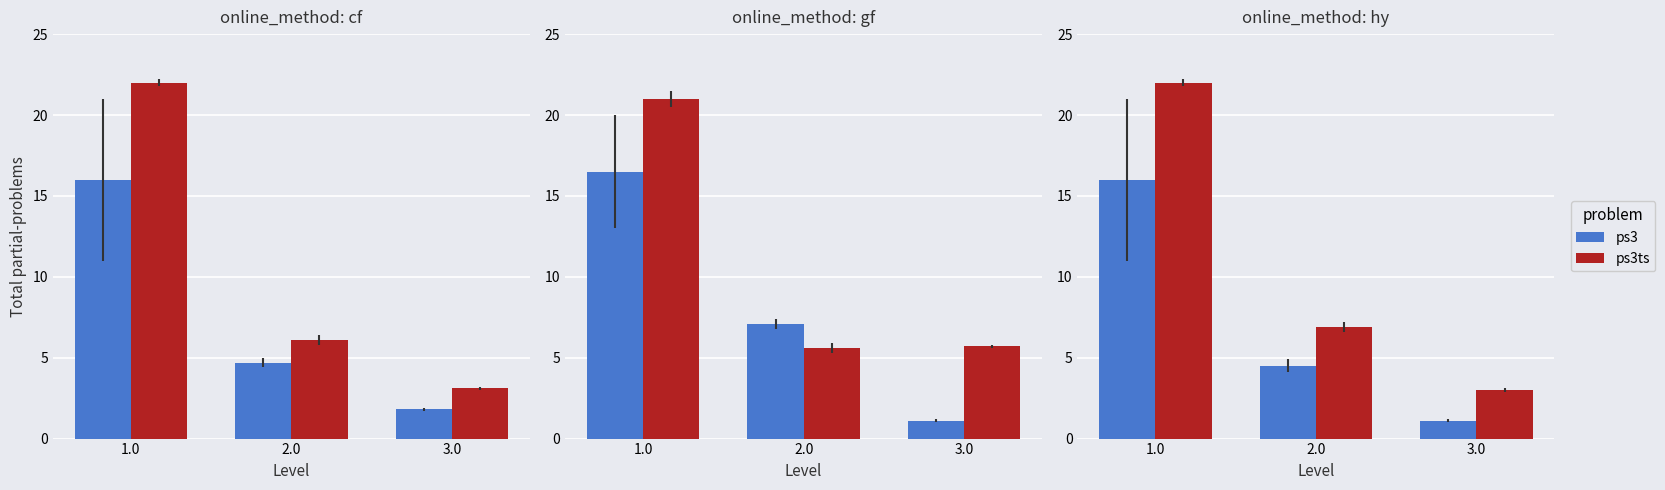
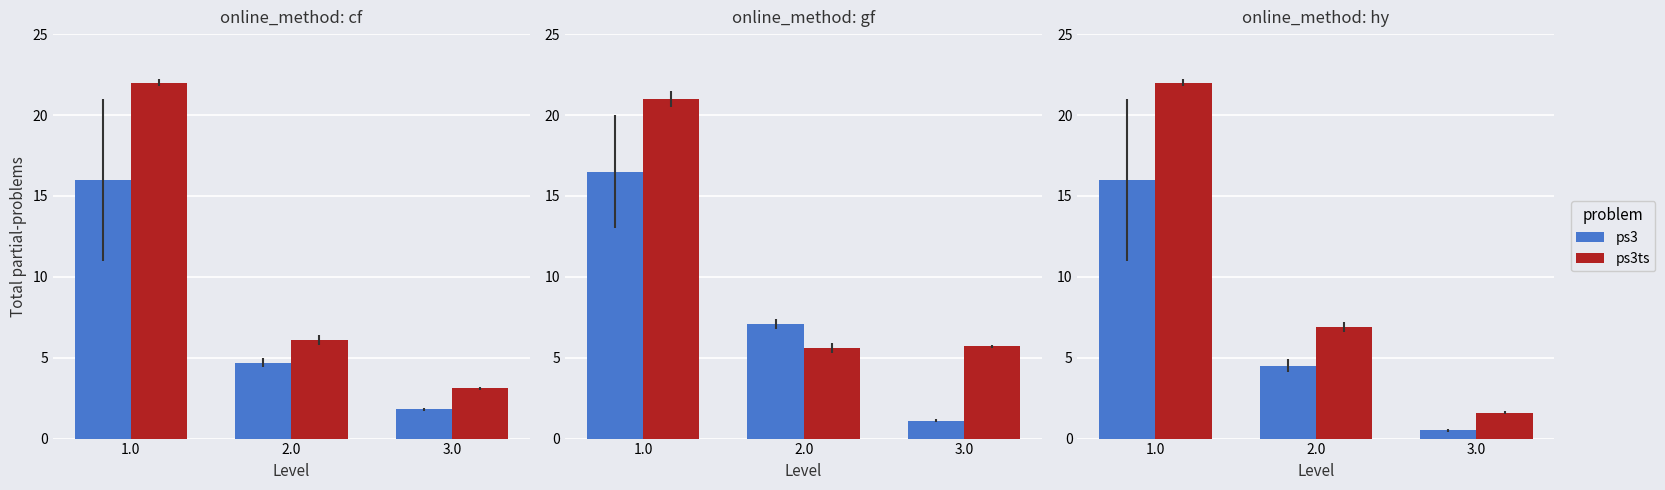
  {
    "online_method: cf": {
      "ps3": {
        "1.0": 16.0,
        "2.0": 4.7,
        "3.0": 1.8
      },
      "ps3ts": {
        "1.0": 22.0,
        "2.0": 6.1,
        "3.0": 3.1
      }
    },
    "online_method: gf": {
      "ps3": {
        "1.0": 16.5,
        "2.0": 7.1,
        "3.0": 1.1
      },
      "ps3ts": {
        "1.0": 21.0,
        "2.0": 5.6,
        "3.0": 5.7
      }
    },
    "online_method: hy": {
      "ps3": {
        "1.0": 16.0,
        "2.0": 4.5,
-       "3.0": 1.1
+       "3.0": 0.5
      },
      "ps3ts": {
        "1.0": 22.0,
        "2.0": 6.9,
-       "3.0": 3.0
+       "3.0": 1.6
      }
    }
  }
